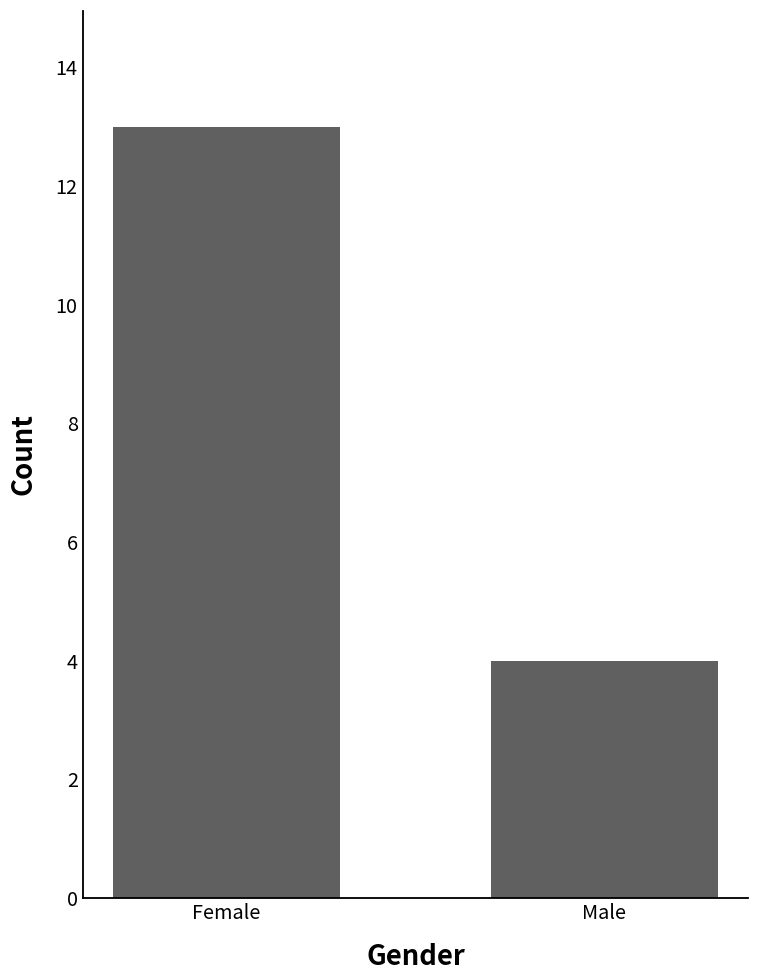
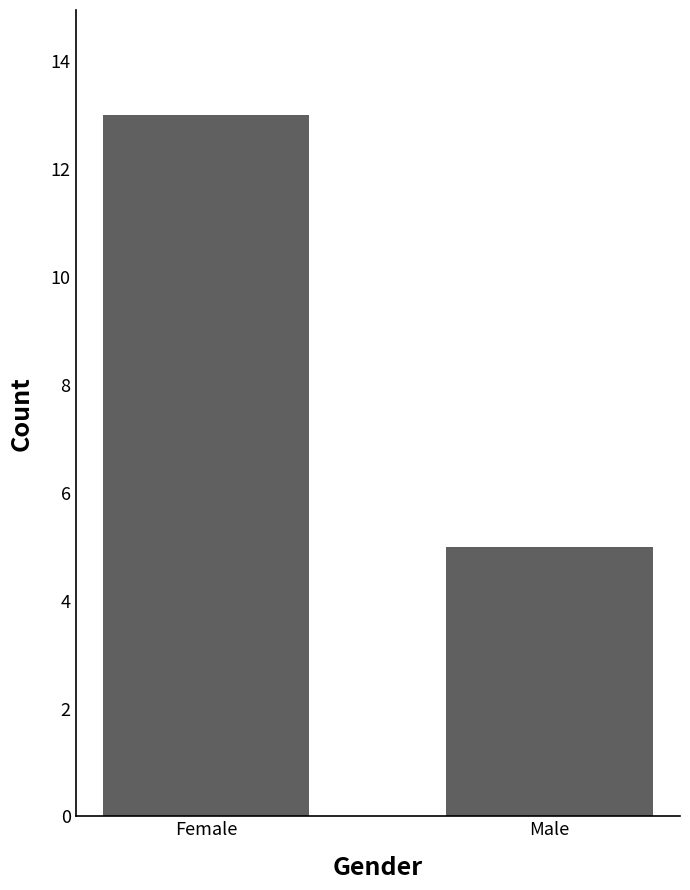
  {
    "Female": 13,
-   "Male": 4
+   "Male": 5
  }
